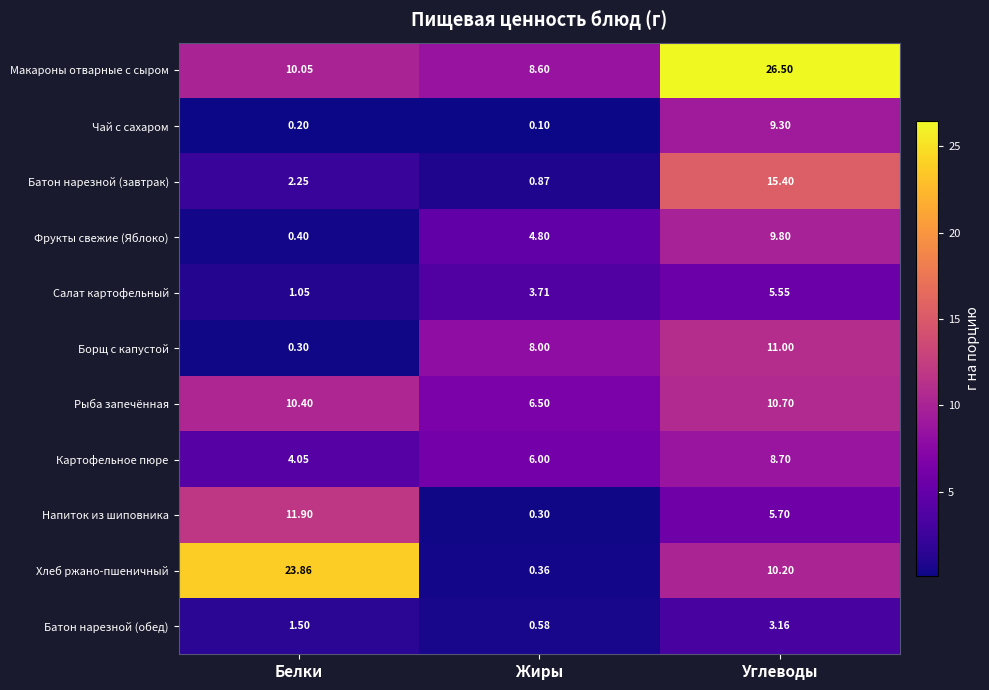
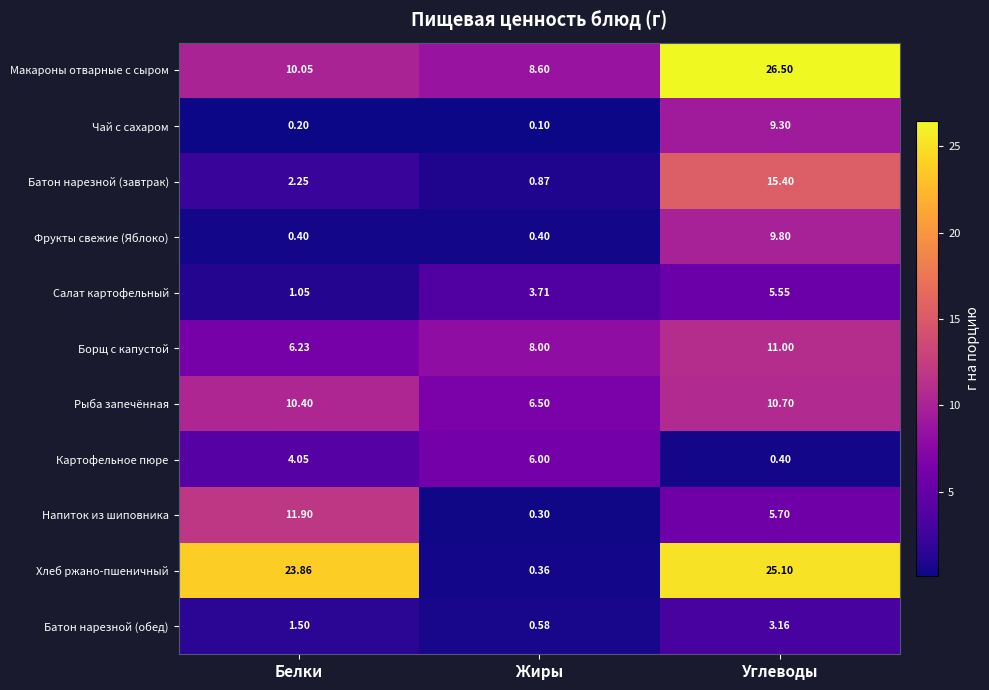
  {
    "Макароны отварные с сыром": {
      "Белки": 10.05,
      "Жиры": 8.60,
      "Углеводы": 26.50
    },
    "Чай с сахаром": {
      "Белки": 0.20,
      "Жиры": 0.10,
      "Углеводы": 9.30
    },
    "Батон нарезной (завтрак)": {
      "Белки": 2.25,
      "Жиры": 0.87,
      "Углеводы": 15.40
    },
    "Фрукты свежие (Яблоко)": {
      "Белки": 0.40,
-     "Жиры": 4.80,
+     "Жиры": 0.40,
      "Углеводы": 9.80
    },
    "Салат картофельный": {
      "Белки": 1.05,
      "Жиры": 3.71,
      "Углеводы": 5.55
    },
    "Борщ с капустой": {
-     "Белки": 0.30,
+     "Белки": 6.23,
      "Жиры": 8.00,
      "Углеводы": 11.00
    },
    "Рыба запечённая": {
      "Белки": 10.40,
      "Жиры": 6.50,
      "Углеводы": 10.70
    },
    "Картофельное пюре": {
      "Белки": 4.05,
      "Жиры": 6.00,
-     "Углеводы": 8.70
+     "Углеводы": 0.40
    },
    "Напиток из шиповника": {
      "Белки": 11.90,
      "Жиры": 0.30,
      "Углеводы": 5.70
    },
    "Хлеб ржано-пшеничный": {
      "Белки": 23.86,
      "Жиры": 0.36,
-     "Углеводы": 10.20
+     "Углеводы": 25.10
    },
    "Батон нарезной (обед)": {
      "Белки": 1.50,
      "Жиры": 0.58,
      "Углеводы": 3.16
    }
  }
